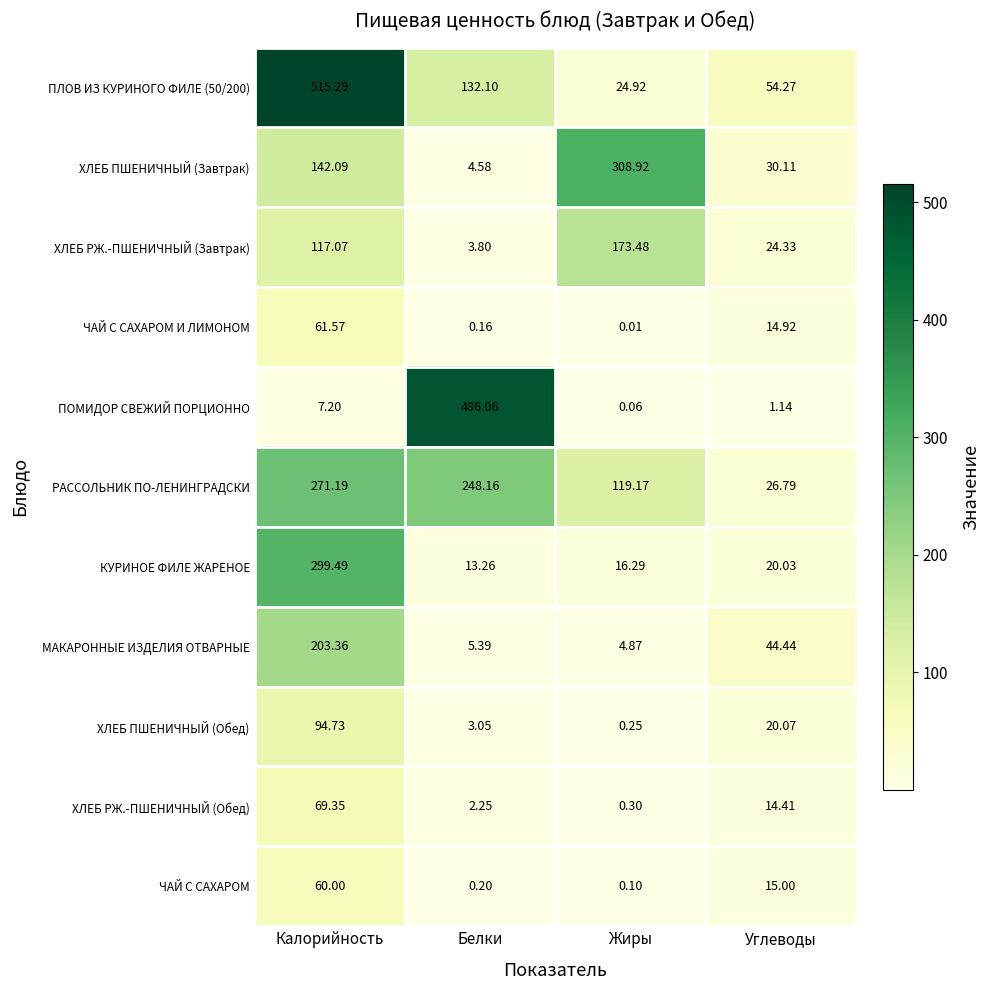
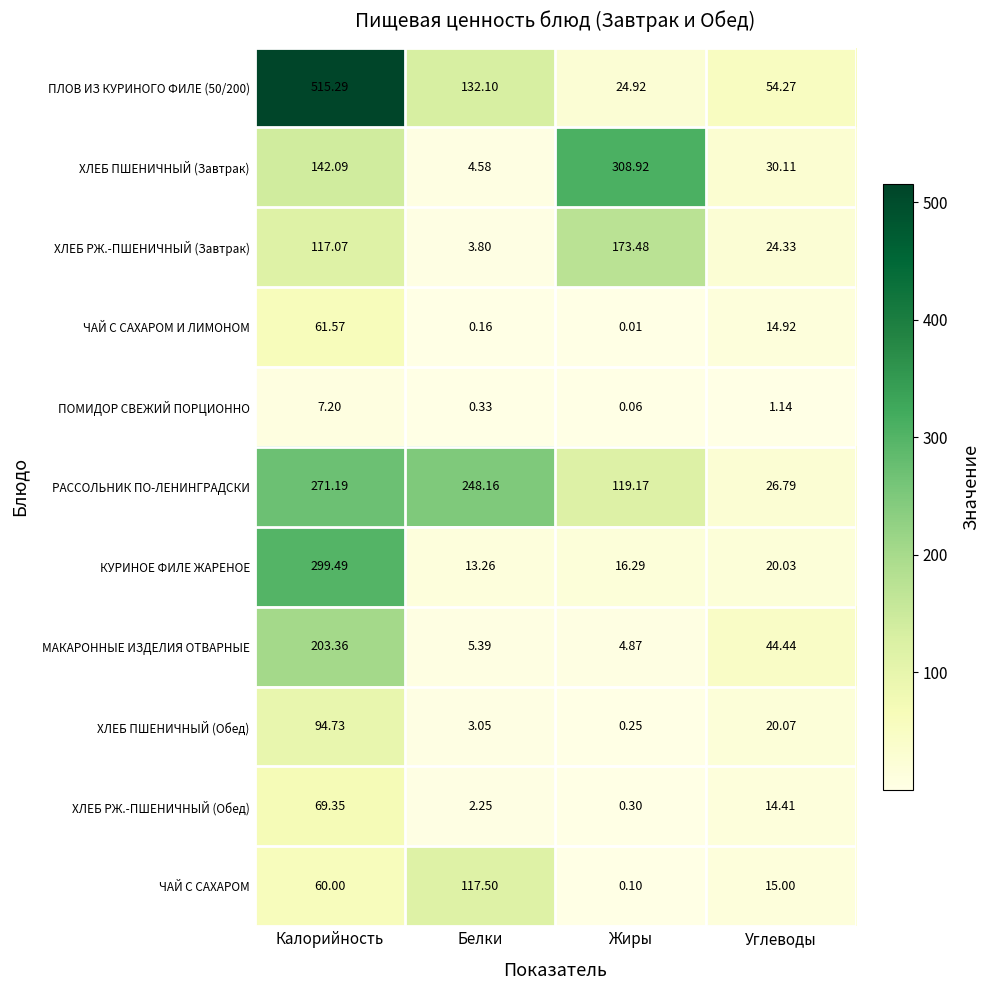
  {
    "ПЛОВ ИЗ КУРИНОГО ФИЛЕ (50/200)": {
      "Калорийность": 515.29,
      "Белки": 132.10,
      "Жиры": 24.92,
      "Углеводы": 54.27
    },
    "ХЛЕБ ПШЕНИЧНЫЙ (Завтрак)": {
      "Калорийность": 142.09,
      "Белки": 4.58,
      "Жиры": 308.92,
      "Углеводы": 30.11
    },
    "ХЛЕБ РЖ.-ПШЕНИЧНЫЙ (Завтрак)": {
      "Калорийность": 117.07,
      "Белки": 3.80,
      "Жиры": 173.48,
      "Углеводы": 24.33
    },
    "ЧАЙ С САХАРОМ И ЛИМОНОМ": {
      "Калорийность": 61.57,
      "Белки": 0.16,
      "Жиры": 0.01,
      "Углеводы": 14.92
    },
    "ПОМИДОР СВЕЖИЙ ПОРЦИОННО": {
      "Калорийность": 7.20,
-     "Белки": 486.06,
+     "Белки": 0.33,
      "Жиры": 0.06,
      "Углеводы": 1.14
    },
    "РАССОЛЬНИК ПО-ЛЕНИНГРАДСКИ": {
      "Калорийность": 271.19,
      "Белки": 248.16,
      "Жиры": 119.17,
      "Углеводы": 26.79
    },
    "КУРИНОЕ ФИЛЕ ЖАРЕНОЕ": {
      "Калорийность": 299.49,
      "Белки": 13.26,
      "Жиры": 16.29,
      "Углеводы": 20.03
    },
    "МАКАРОННЫЕ ИЗДЕЛИЯ ОТВАРНЫЕ": {
      "Калорийность": 203.36,
      "Белки": 5.39,
      "Жиры": 4.87,
      "Углеводы": 44.44
    },
    "ХЛЕБ ПШЕНИЧНЫЙ (Обед)": {
      "Калорийность": 94.73,
      "Белки": 3.05,
      "Жиры": 0.25,
      "Углеводы": 20.07
    },
    "ХЛЕБ РЖ.-ПШЕНИЧНЫЙ (Обед)": {
      "Калорийность": 69.35,
      "Белки": 2.25,
      "Жиры": 0.30,
      "Углеводы": 14.41
    },
    "ЧАЙ С САХАРОМ": {
      "Калорийность": 60.00,
-     "Белки": 0.20,
+     "Белки": 117.50,
      "Жиры": 0.10,
      "Углеводы": 15.00
    }
  }
